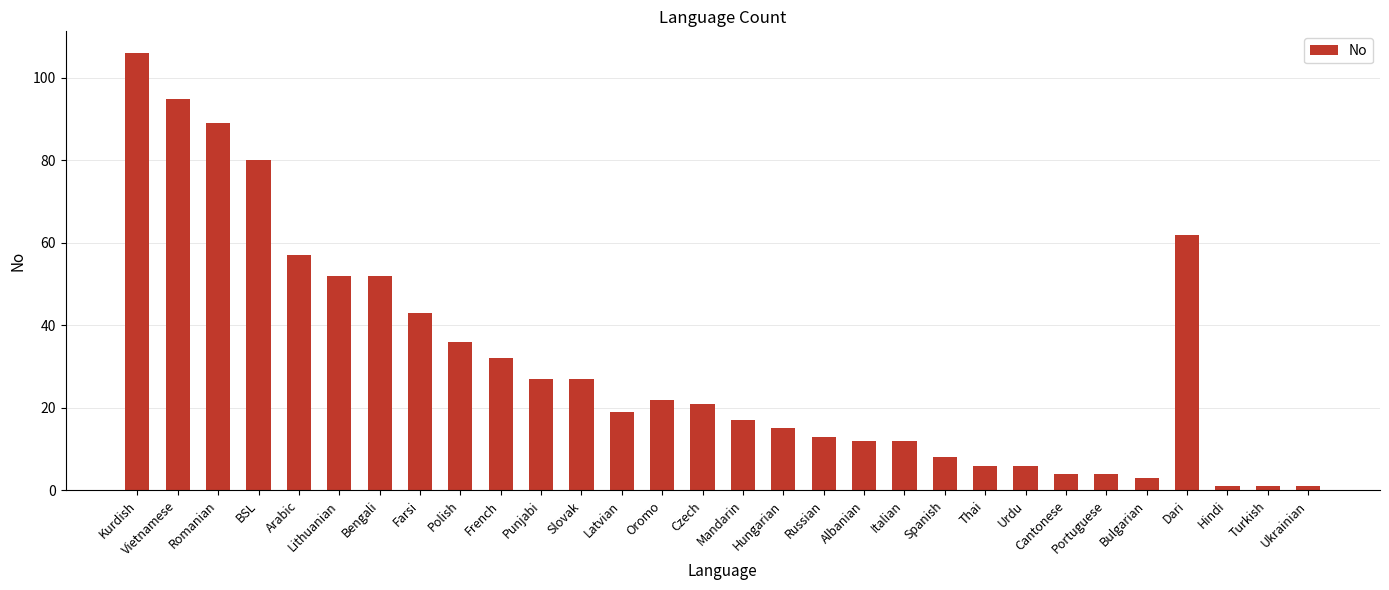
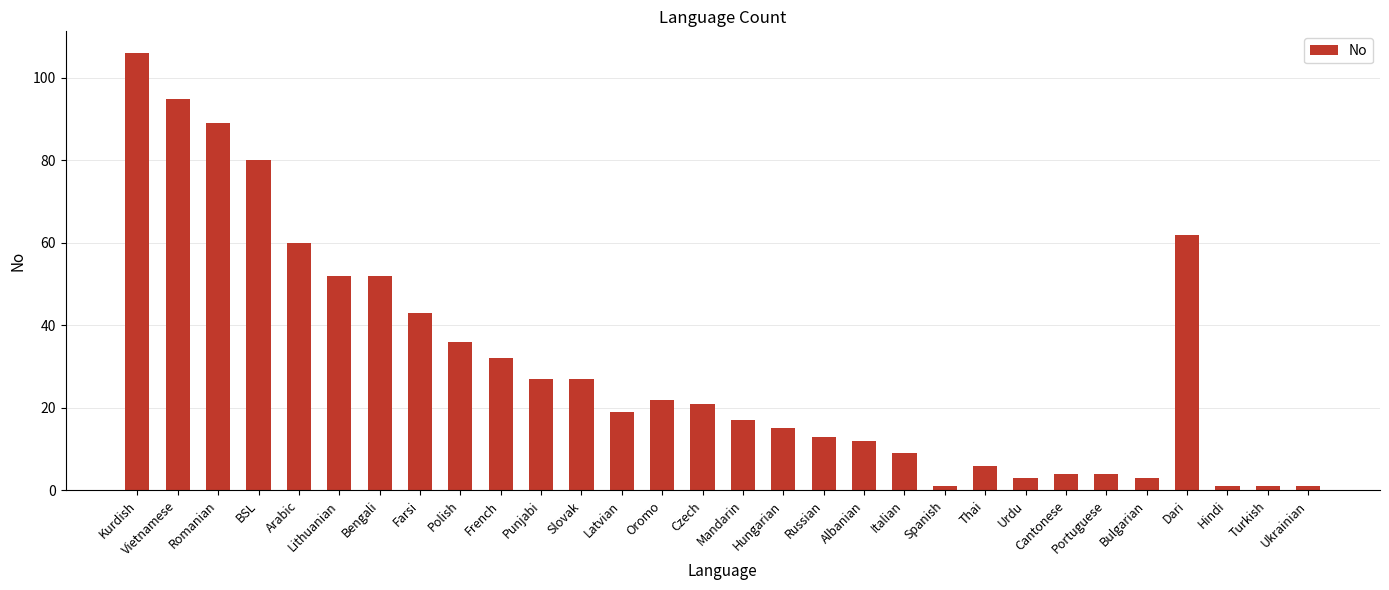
  {
    "Kurdish": 106,
    "Vietnamese": 95,
    "Romanian": 89,
    "BSL": 80,
-   "Arabic": 57,
+   "Arabic": 60,
    "Lithuanian": 52,
    "Bengali": 52,
    "Farsi": 43,
    "Polish": 36,
    "French": 32,
    "Punjabi": 27,
    "Slovak": 27,
    "Latvian": 19,
    "Oromo": 22,
    "Czech": 21,
    "Mandarin": 17,
    "Hungarian": 15,
    "Russian": 13,
    "Albanian": 12,
-   "Italian": 12,
-   "Spanish": 8,
+   "Italian": 9,
+   "Spanish": 1,
    "Thai": 6,
-   "Urdu": 6,
+   "Urdu": 3,
    "Cantonese": 4,
    "Portuguese": 4,
    "Bulgarian": 3,
    "Dari": 62,
    "Hindi": 1,
    "Turkish": 1,
    "Ukrainian": 1
  }
